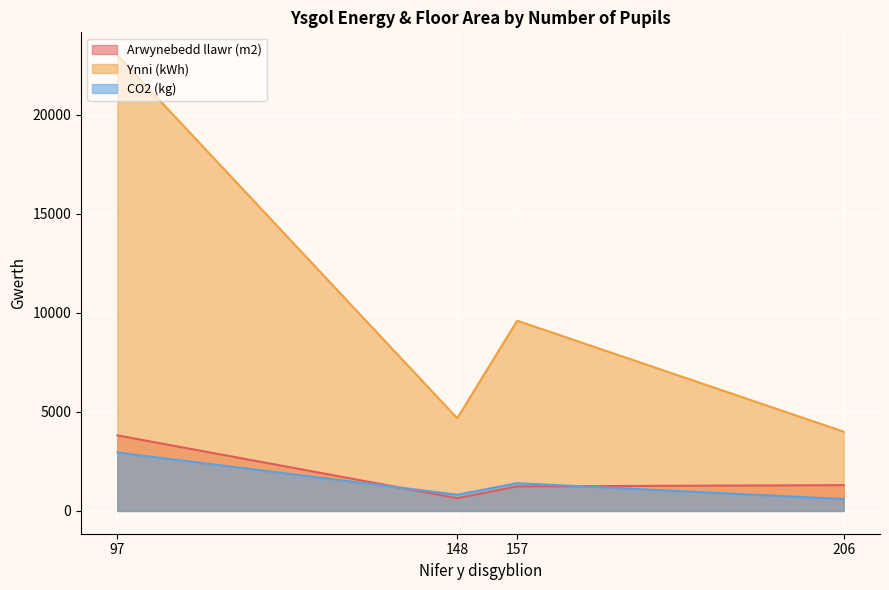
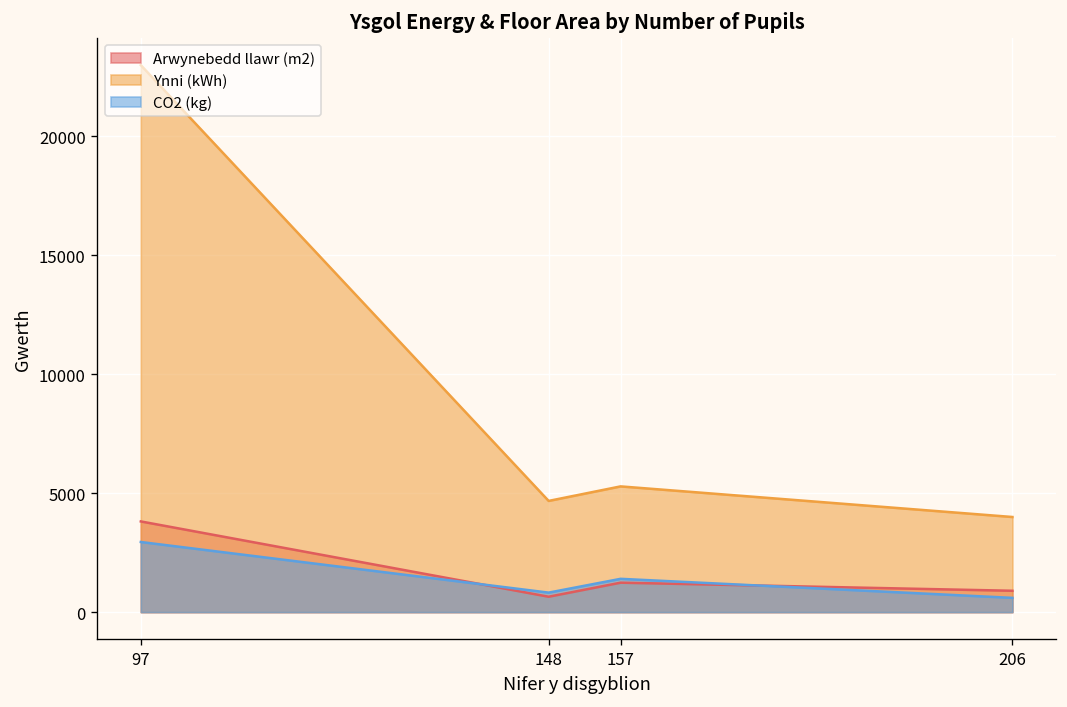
  {
    "Arwynebedd llawr (m2)": {
      "97": 3800,
      "148": 600,
      "157": 1200,
-     "206": 1300
+     "206": 900
    },
    "Ynni (kWh)": {
      "148": 4700,
-     "157": 9600,
+     "157": 5300,
      "206": 4000
    },
    "CO2 (kg)": {
      "97": 2900,
      "148": 800,
      "157": 1400,
      "206": 600
    }
  }
